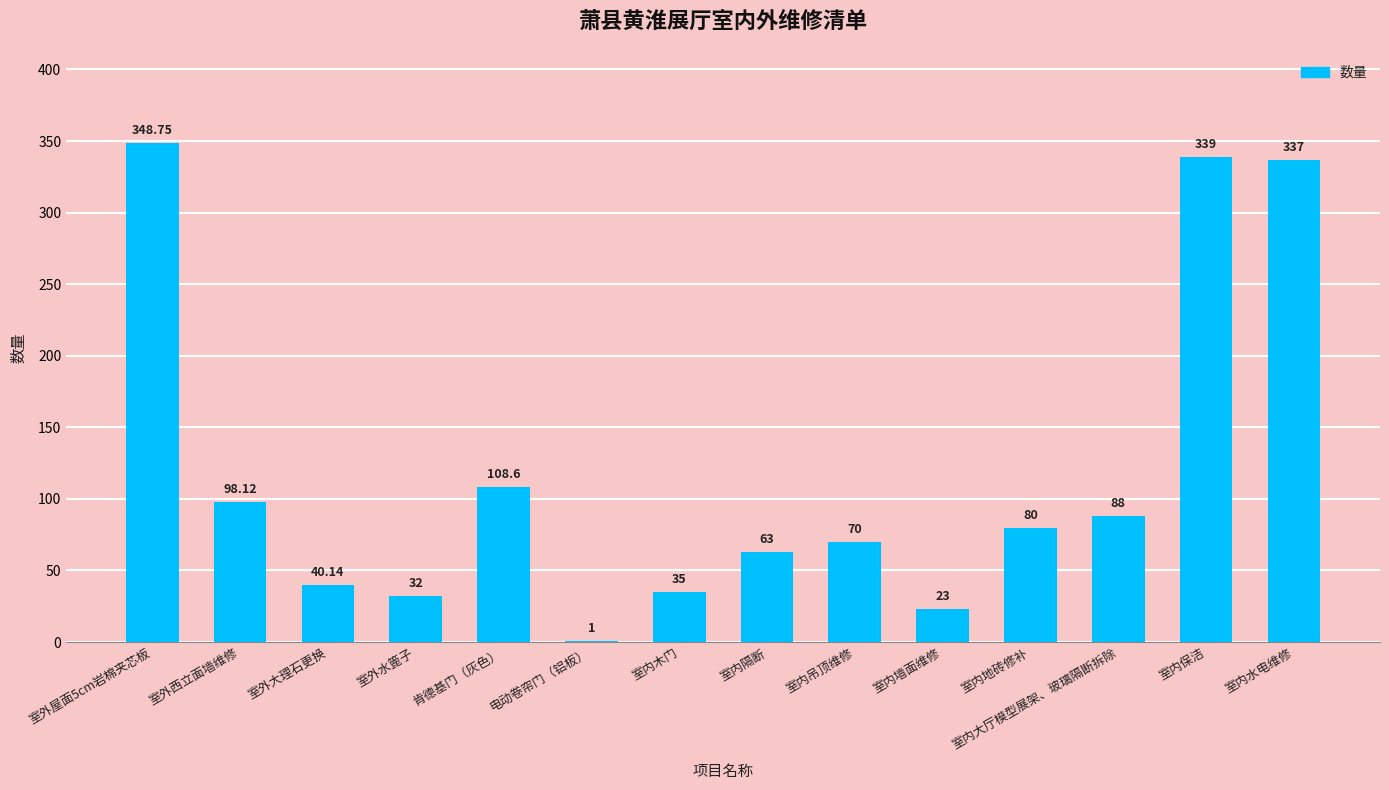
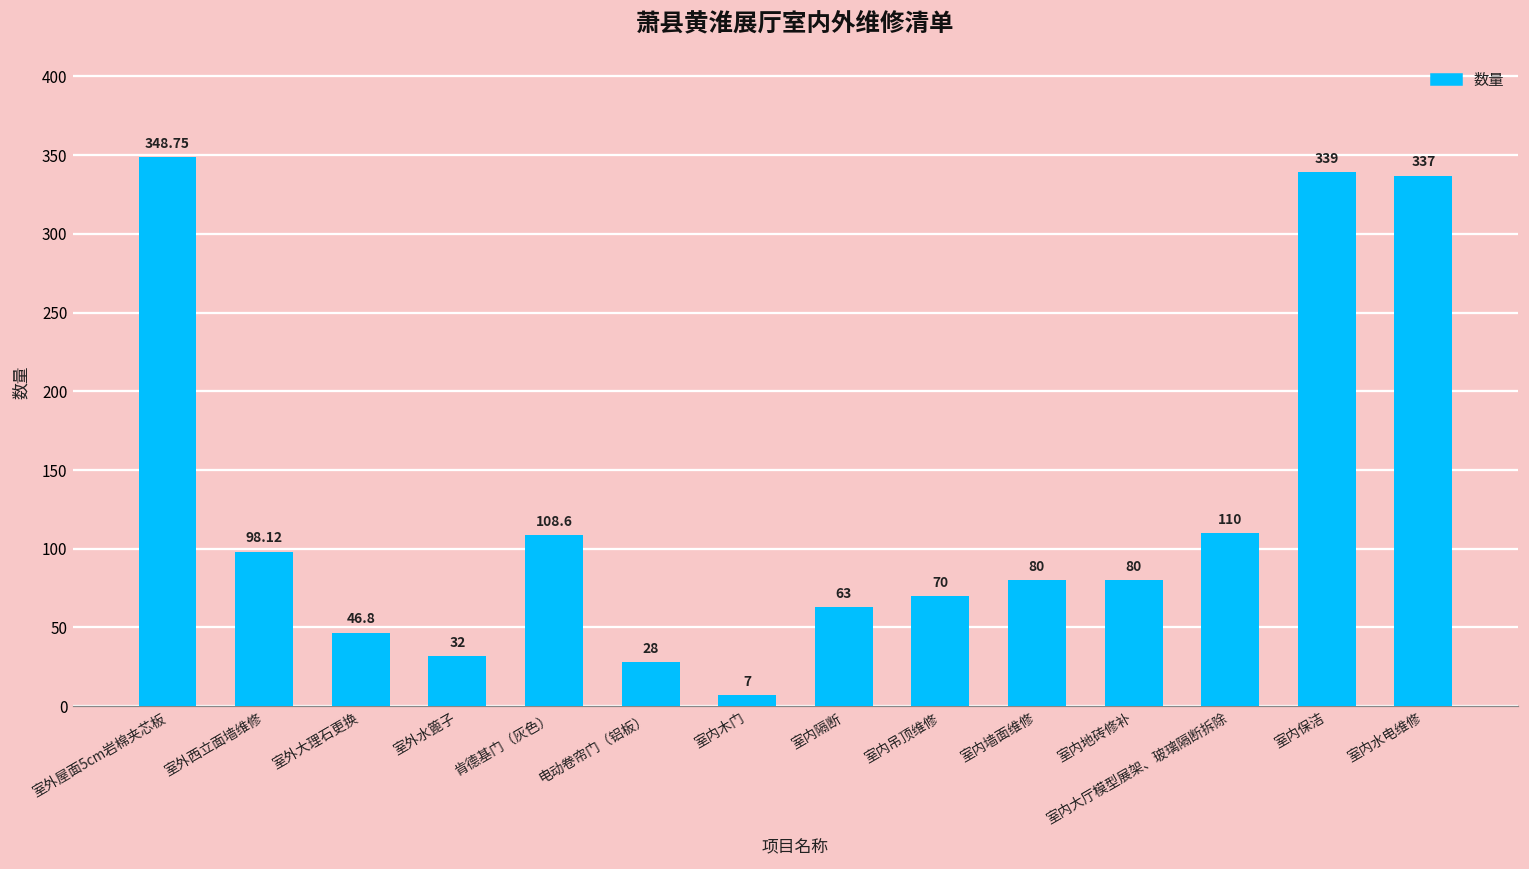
  {
    "室外屋面5cm岩棉夹芯板": 348.75,
    "室外西立面墙维修": 98.12,
-   "室外大理石更换": 40.14,
+   "室外大理石更换": 46.8,
    "室外水篦子": 32,
    "肯德基门（灰色）": 108.6,
-   "电动卷帘门（铝板）": 1,
-   "室内木门": 35,
+   "电动卷帘门（铝板）": 28,
+   "室内木门": 7,
    "室内隔断": 63,
    "室内吊顶维修": 70,
-   "室内墙面维修": 23,
+   "室内墙面维修": 80,
    "室内地砖修补": 80,
-   "室内大厅模型展架、玻璃隔断拆除": 88,
+   "室内大厅模型展架、玻璃隔断拆除": 110,
    "室内保洁": 339,
    "室内水电维修": 337
  }
